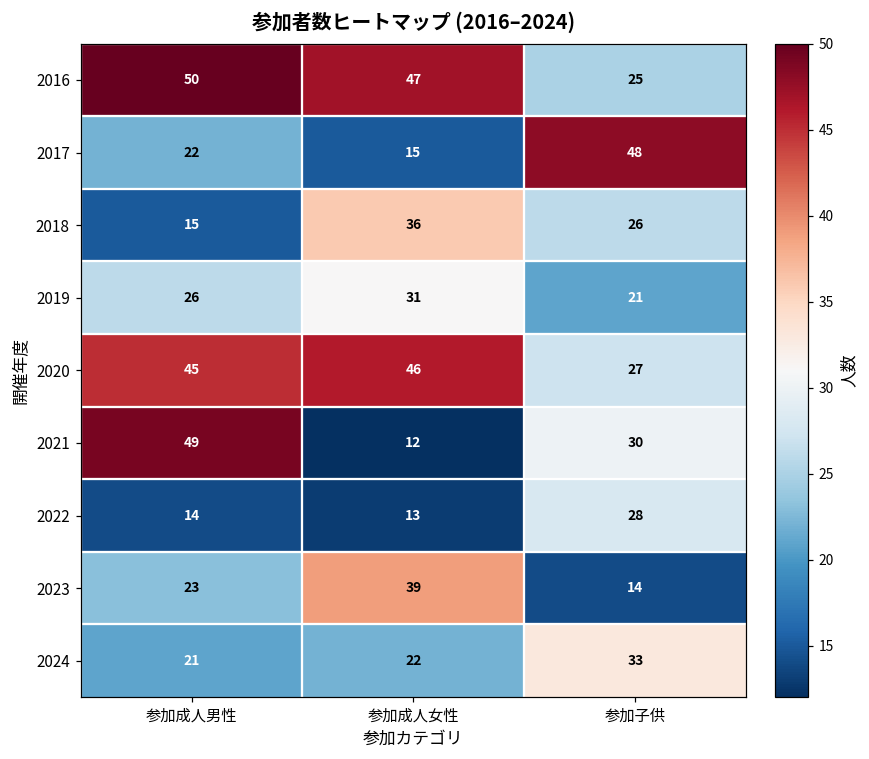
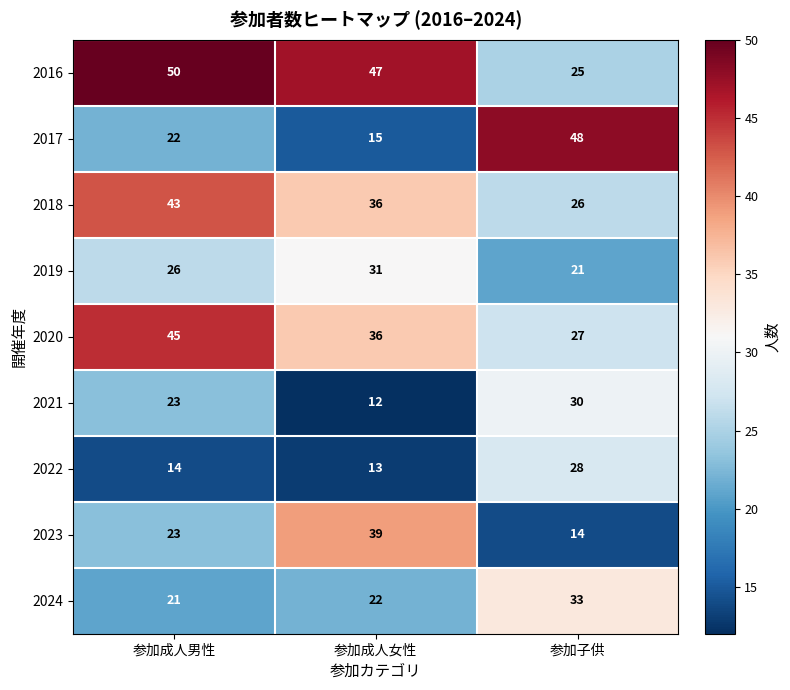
  {
    "2016": {
      "参加成人男性": 50,
      "参加成人女性": 47,
      "参加子供": 25
    },
    "2017": {
      "参加成人男性": 22,
      "参加成人女性": 15,
      "参加子供": 48
    },
    "2018": {
-     "参加成人男性": 15,
+     "参加成人男性": 43,
      "参加成人女性": 36,
      "参加子供": 26
    },
    "2019": {
      "参加成人男性": 26,
      "参加成人女性": 31,
      "参加子供": 21
    },
    "2020": {
      "参加成人男性": 45,
-     "参加成人女性": 46,
+     "参加成人女性": 36,
      "参加子供": 27
    },
    "2021": {
-     "参加成人男性": 49,
+     "参加成人男性": 23,
      "参加成人女性": 12,
      "参加子供": 30
    },
    "2022": {
      "参加成人男性": 14,
      "参加成人女性": 13,
      "参加子供": 28
    },
    "2023": {
      "参加成人男性": 23,
      "参加成人女性": 39,
      "参加子供": 14
    },
    "2024": {
      "参加成人男性": 21,
      "参加成人女性": 22,
      "参加子供": 33
    }
  }
